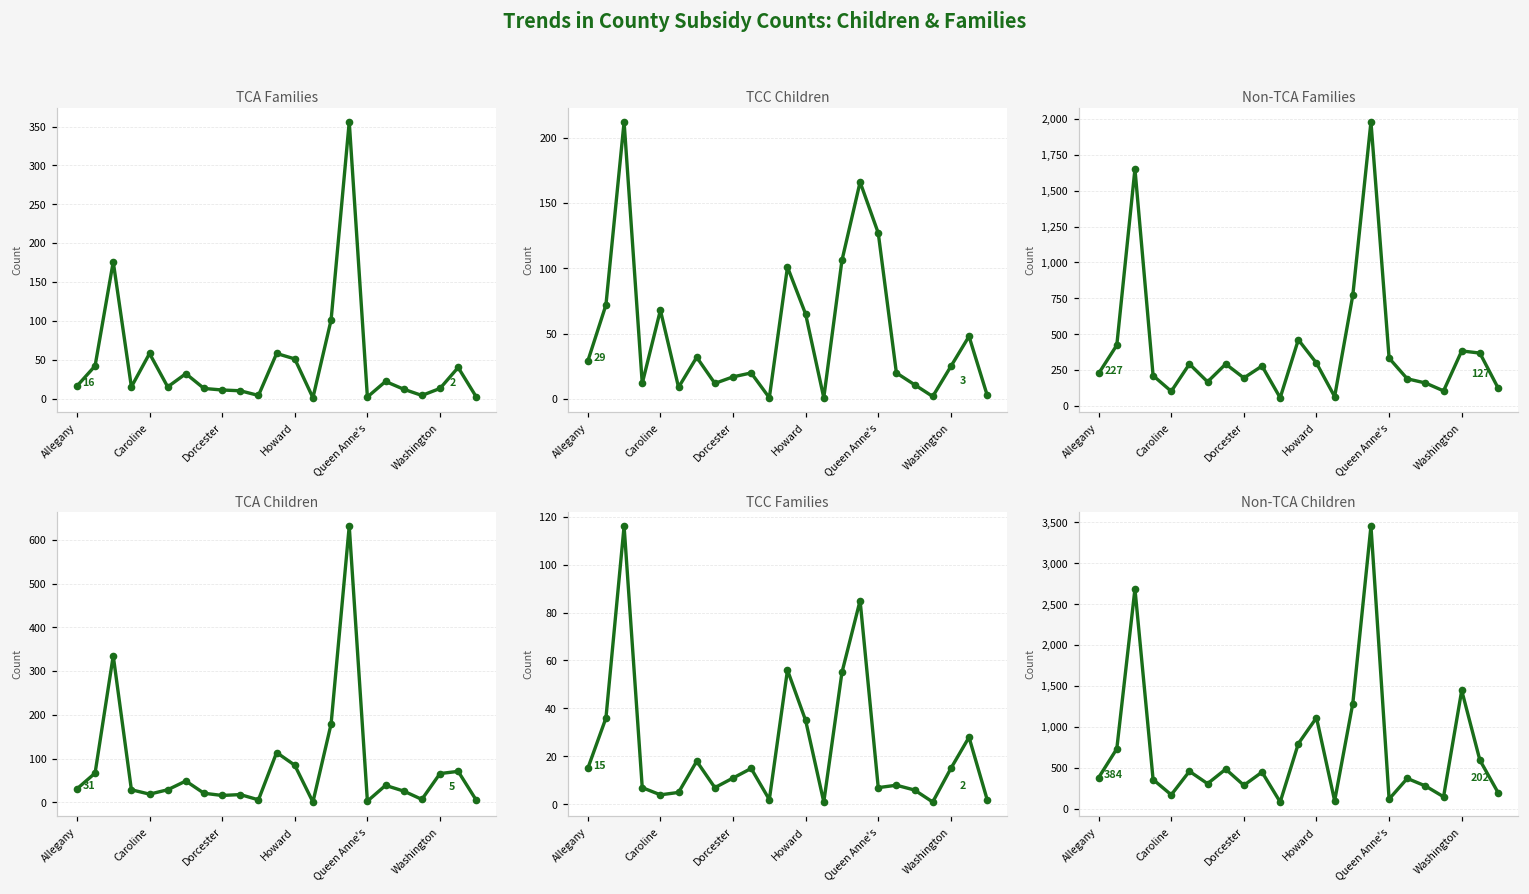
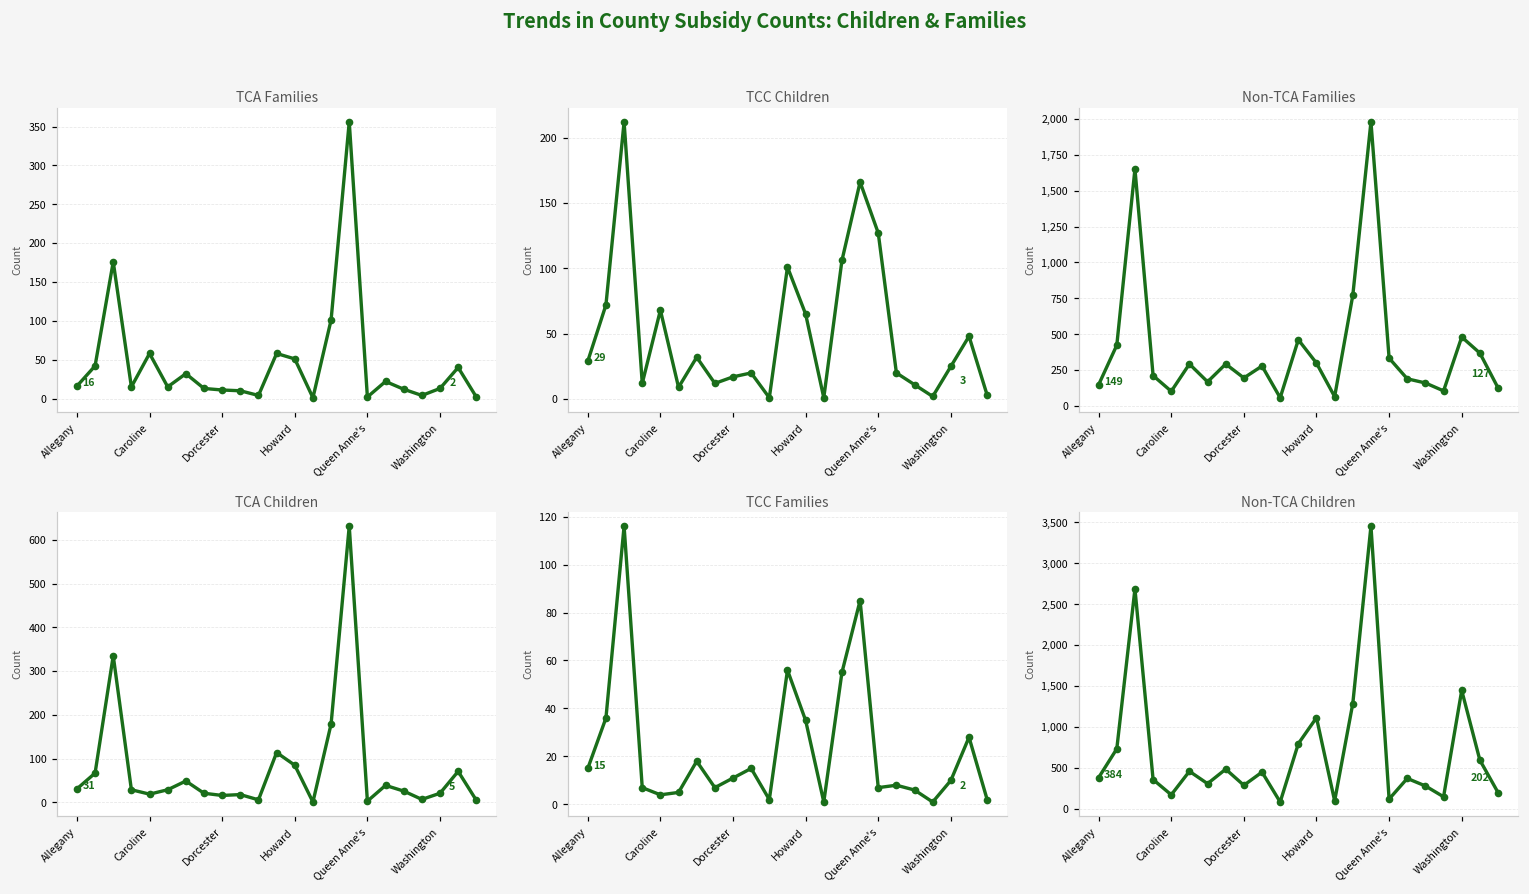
  {
    "TCA Families": {
      "Allegany": 16
    },
    "TCC Children": {
      "Allegany": 29
    },
    "Non-TCA Families": {
-     "Allegany": 227,
-     "Washington": 380
+     "Allegany": 149,
+     "Washington": 480
    },
    "TCA Children": {
      "Caroline": 20,
      "Dorcester": 20,
      "Howard": 90,
      "Queen Anne's": 0,
-     "Washington": 70
+     "Washington": 20
    },
    "TCC Families": {
      "Caroline": 4,
      "Dorcester": 11,
      "Howard": 35,
      "Queen Anne's": 7,
-     "Washington": 15
+     "Washington": 10
    },
    "Non-TCA Children": {
      "Allegany": 384
    }
  }
